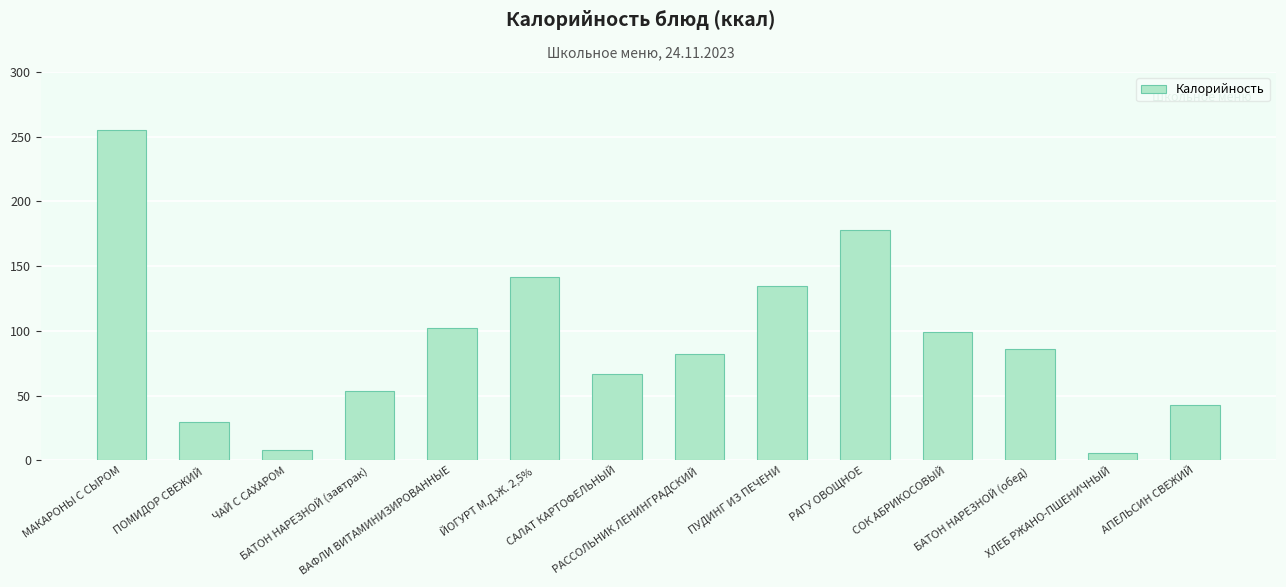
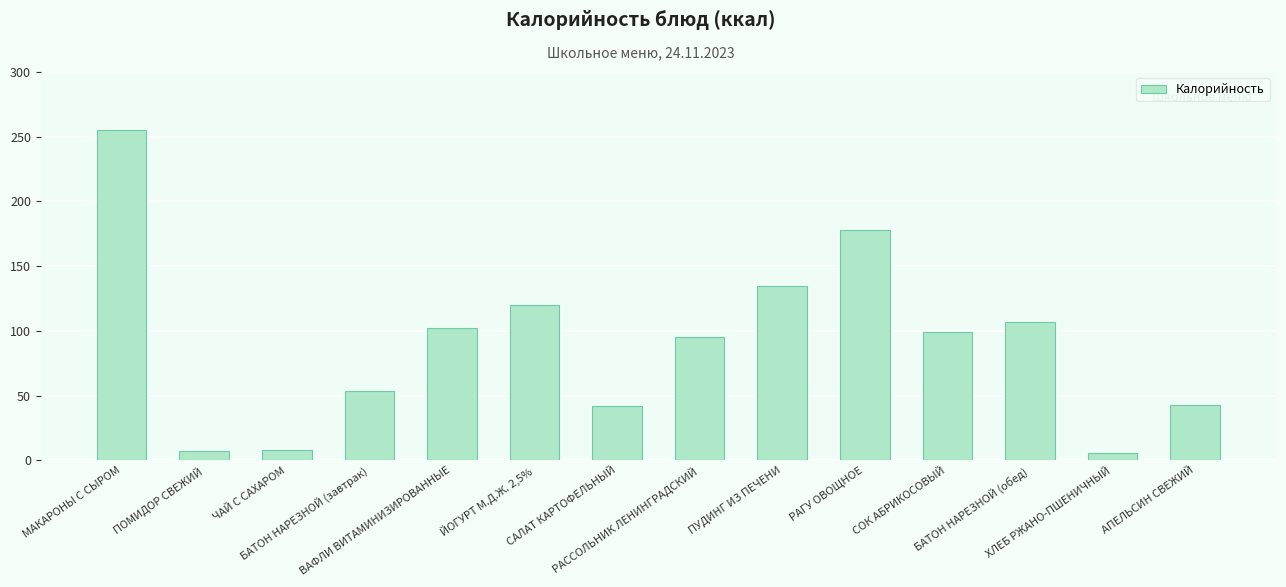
  {
    "МАКАРОНЫ С СЫРОМ": 255,
-   "ПОМИДОР СВЕЖИЙ": 30,
+   "ПОМИДОР СВЕЖИЙ": 7,
    "ЧАЙ С САХАРОМ": 8,
    "БАТОН НАРЕЗНОЙ (завтрак)": 54,
    "ВАФЛИ ВИТАМИНИЗИРОВАННЫЕ": 102,
-   "ЙОГУРТ М.Д.Ж. 2,5%": 142,
-   "САЛАТ КАРТОФЕЛЬНЫЙ": 67,
-   "РАССОЛЬНИК ЛЕНИНГРАДСКИЙ": 82,
+   "ЙОГУРТ М.Д.Ж. 2,5%": 120,
+   "САЛАТ КАРТОФЕЛЬНЫЙ": 42,
+   "РАССОЛЬНИК ЛЕНИНГРАДСКИЙ": 95,
    "ПУДИНГ ИЗ ПЕЧЕНИ": 135,
    "РАГУ ОВОЩНОЕ": 178,
    "СОК АБРИКОСОВЫЙ": 99,
-   "БАТОН НАРЕЗНОЙ (обед)": 86,
+   "БАТОН НАРЕЗНОЙ (обед)": 107,
    "ХЛЕБ РЖАНО-ПШЕНИЧНЫЙ": 6,
    "АПЕЛЬСИН СВЕЖИЙ": 43
  }
